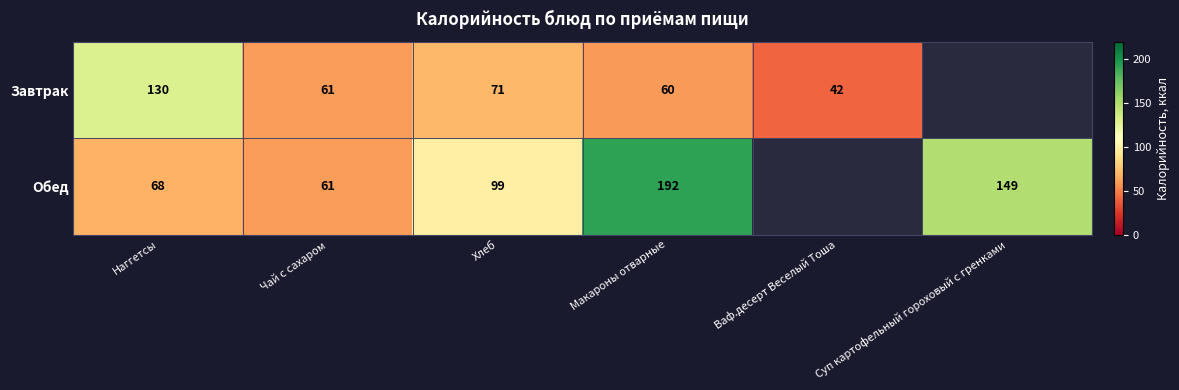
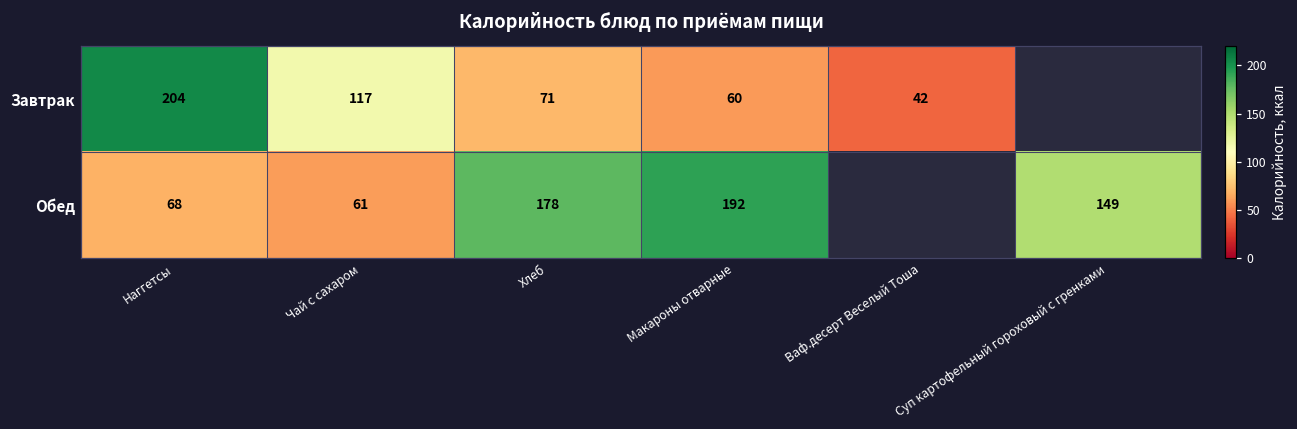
  {
    "Завтрак": {
-     "Наггетсы": 130,
-     "Чай с сахаром": 61,
+     "Наггетсы": 204,
+     "Чай с сахаром": 117,
      "Хлеб": 71,
      "Макароны отварные": 60,
      "Ваф.десерт Веселый Тоша": 42
    },
    "Обед": {
      "Наггетсы": 68,
      "Чай с сахаром": 61,
-     "Хлеб": 99,
+     "Хлеб": 178,
      "Макароны отварные": 192,
      "Суп картофельный гороховый с гренками": 149
    }
  }
